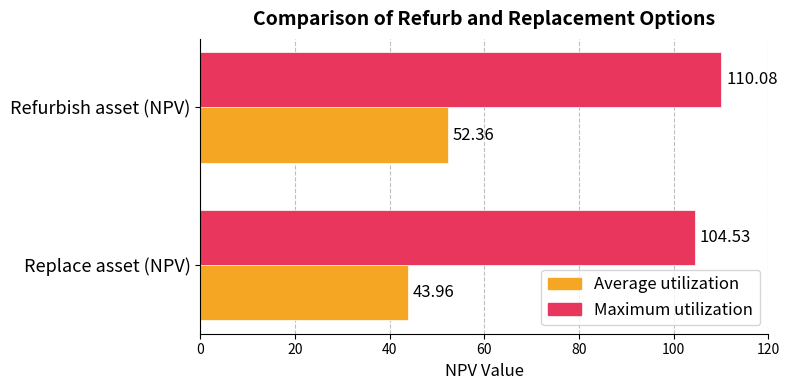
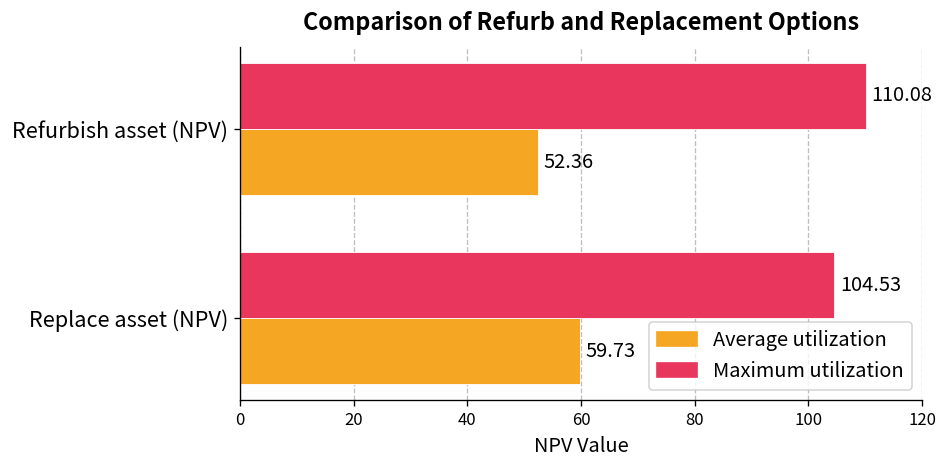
  {
    "Average utilization": {
      "Refurbish asset (NPV)": 52.36,
-     "Replace asset (NPV)": 43.96
+     "Replace asset (NPV)": 59.73
    },
    "Maximum utilization": {
      "Refurbish asset (NPV)": 110.08,
      "Replace asset (NPV)": 104.53
    }
  }
